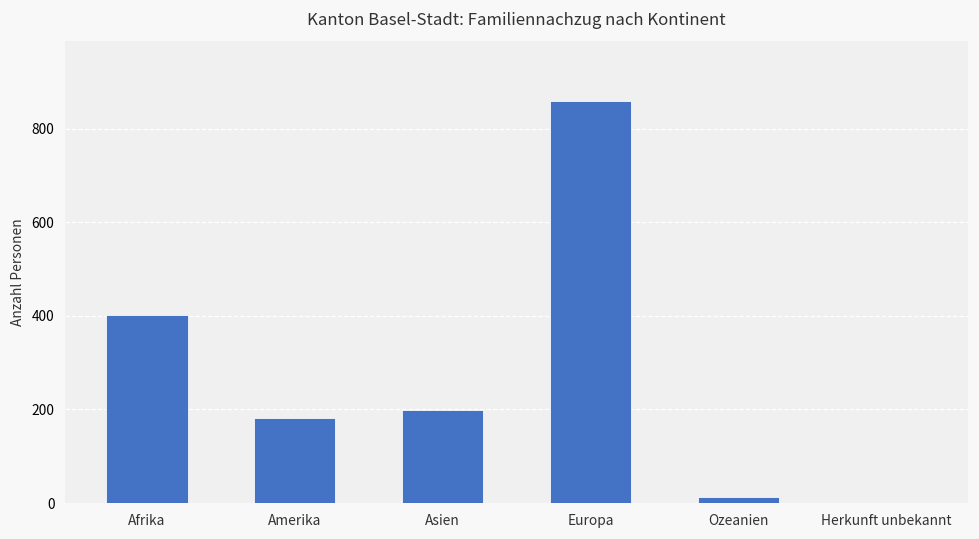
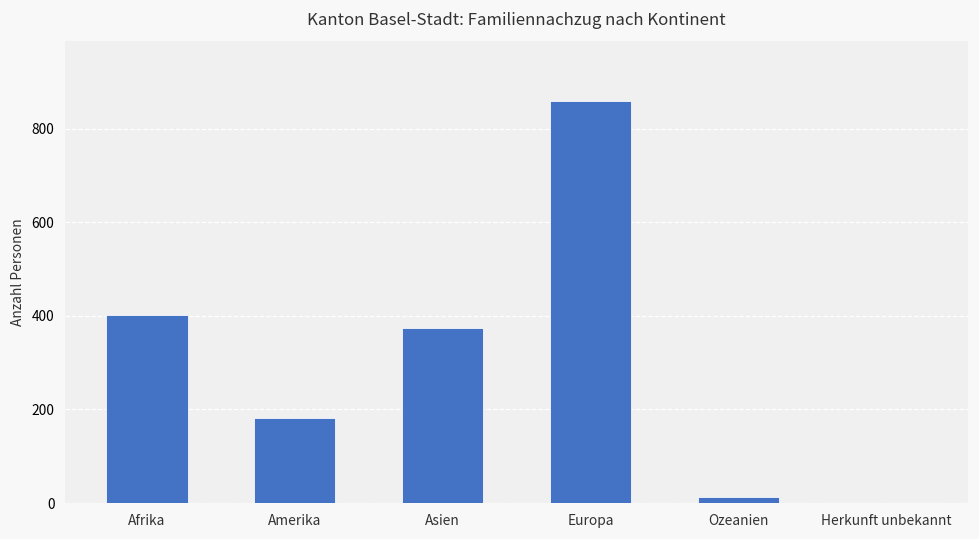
  {
    "Afrika": 400,
    "Amerika": 180,
-   "Asien": 200,
+   "Asien": 370,
    "Europa": 860,
    "Ozeanien": 10
  }
